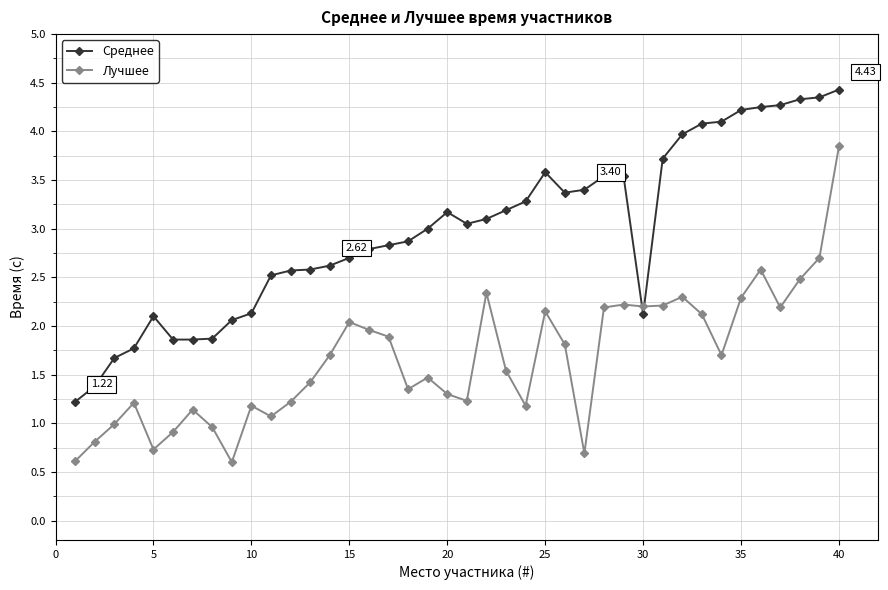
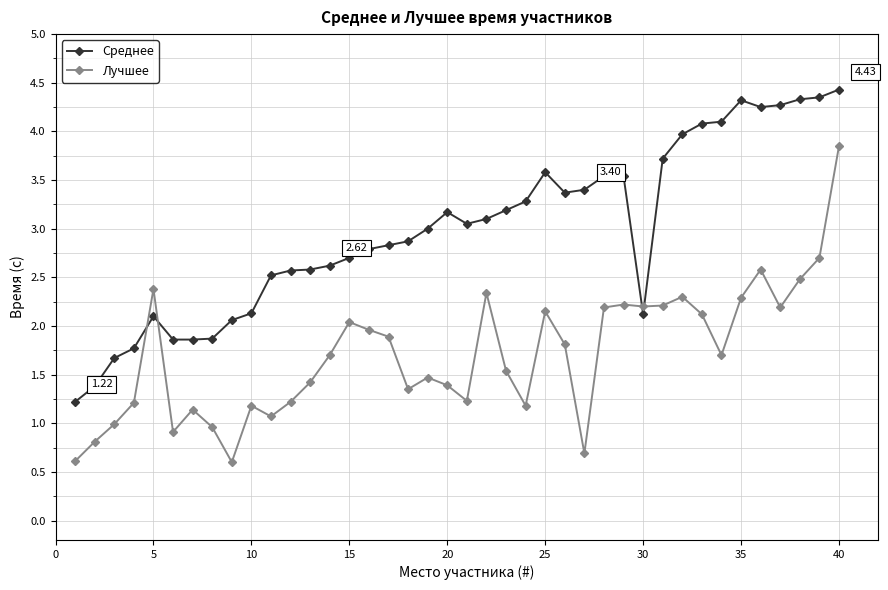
  {
    "Среднее": {
      "5": 2.1,
      "10": 2.1,
      "15": 2.7,
      "20": 3.2,
      "25": 3.6,
      "30": 2.1,
-     "35": 4.2
+     "35": 4.3
    },
    "Лучшее": {
-     "5": 0.7,
+     "5": 2.4,
      "10": 1.2,
      "15": 2.0,
-     "20": 1.3,
+     "20": 1.4,
      "25": 2.2,
      "30": 2.2,
      "35": 2.3,
      "40": 3.9
    }
  }
